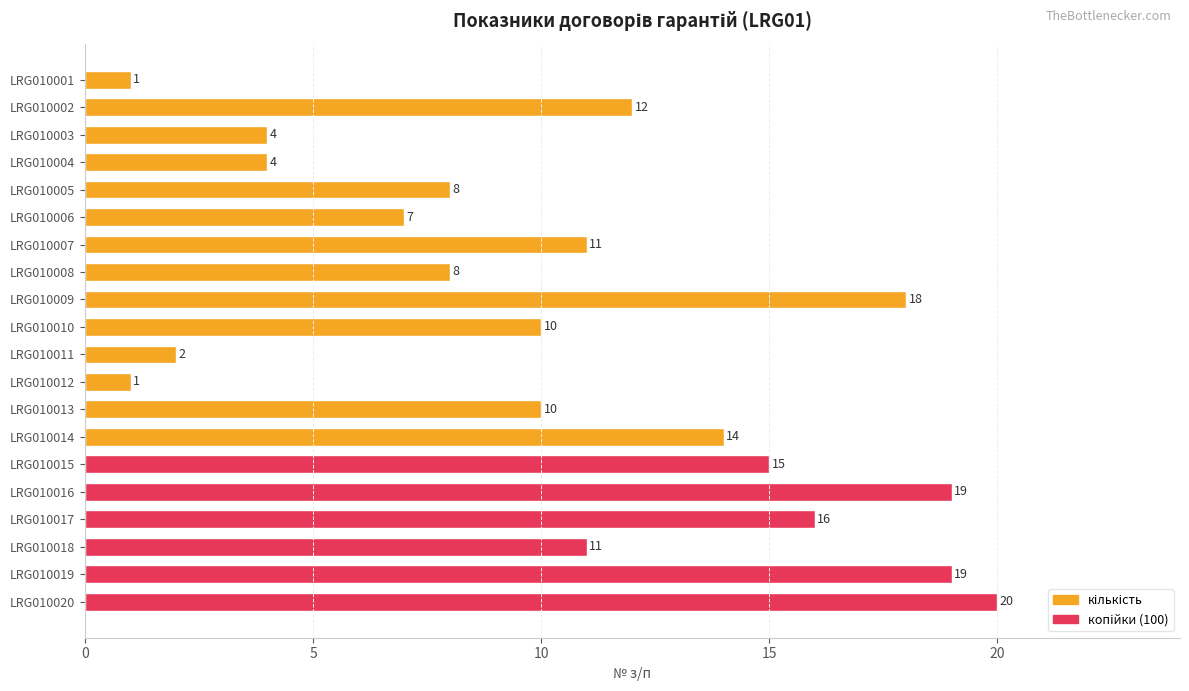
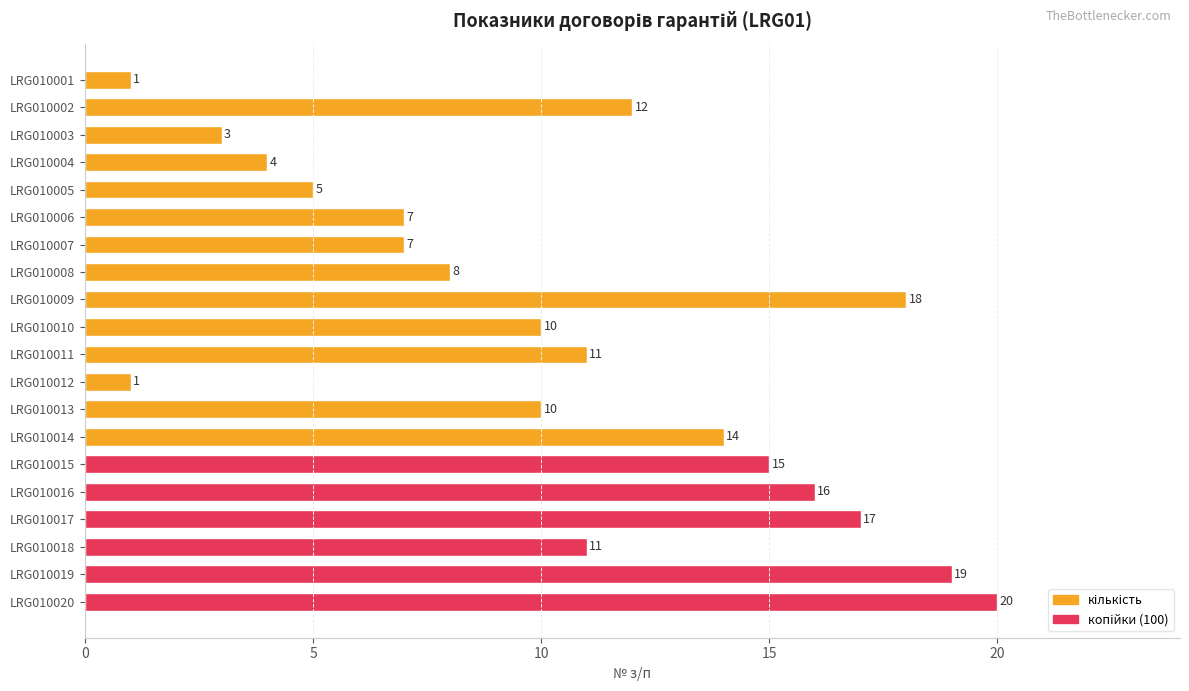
  {
    "LRG010001": 1,
    "LRG010002": 12,
-   "LRG010003": 4,
+   "LRG010003": 3,
    "LRG010004": 4,
-   "LRG010005": 8,
+   "LRG010005": 5,
    "LRG010006": 7,
-   "LRG010007": 11,
+   "LRG010007": 7,
    "LRG010008": 8,
    "LRG010009": 18,
    "LRG010010": 10,
-   "LRG010011": 2,
+   "LRG010011": 11,
    "LRG010012": 1,
    "LRG010013": 10,
    "LRG010014": 14,
    "LRG010015": 15,
-   "LRG010016": 19,
-   "LRG010017": 16,
+   "LRG010016": 16,
+   "LRG010017": 17,
    "LRG010018": 11,
    "LRG010019": 19,
    "LRG010020": 20
  }
